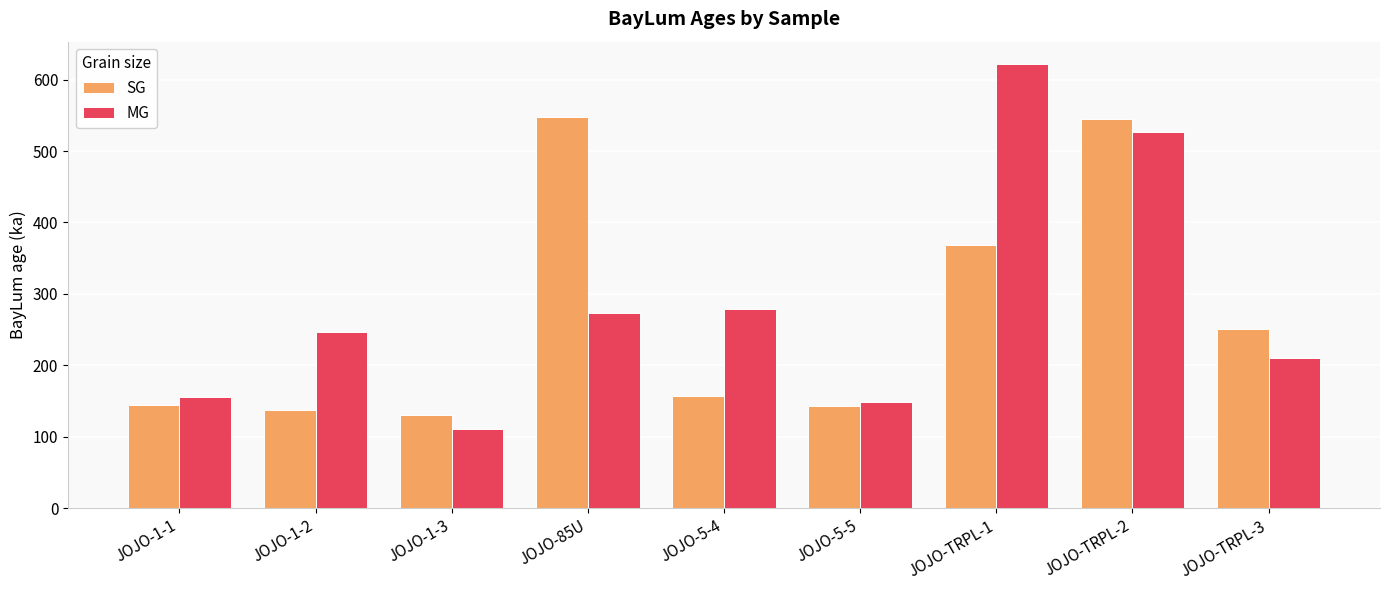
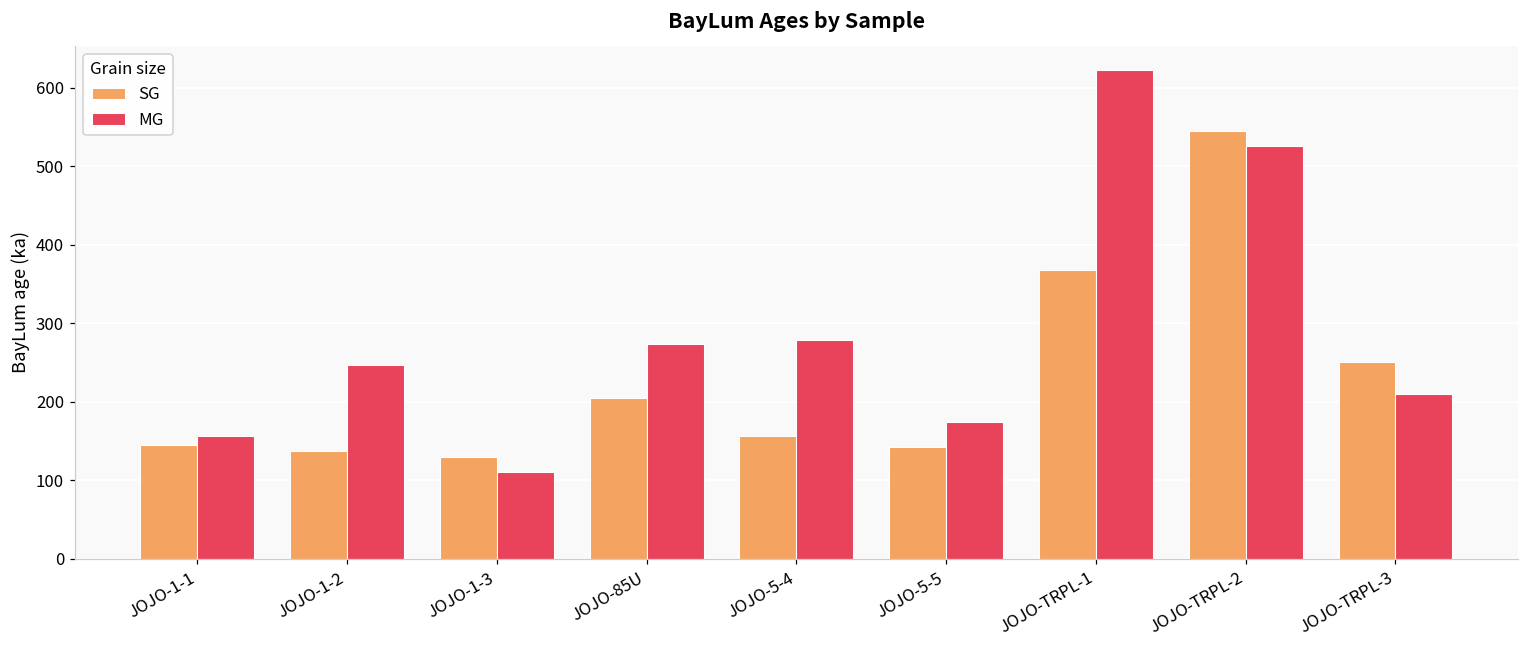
  {
    "SG": {
      "JOJO-1-1": 150,
      "JOJO-1-2": 140,
      "JOJO-1-3": 130,
-     "JOJO-85U": 550,
+     "JOJO-85U": 210,
      "JOJO-5-4": 160,
      "JOJO-5-5": 140,
      "JOJO-TRPL-1": 370,
      "JOJO-TRPL-2": 550,
      "JOJO-TRPL-3": 250
    },
    "MG": {
      "JOJO-1-1": 160,
      "JOJO-1-2": 250,
      "JOJO-1-3": 110,
      "JOJO-85U": 270,
      "JOJO-5-4": 280,
-     "JOJO-5-5": 150,
+     "JOJO-5-5": 170,
      "JOJO-TRPL-1": 620,
      "JOJO-TRPL-2": 530,
      "JOJO-TRPL-3": 210
    }
  }
